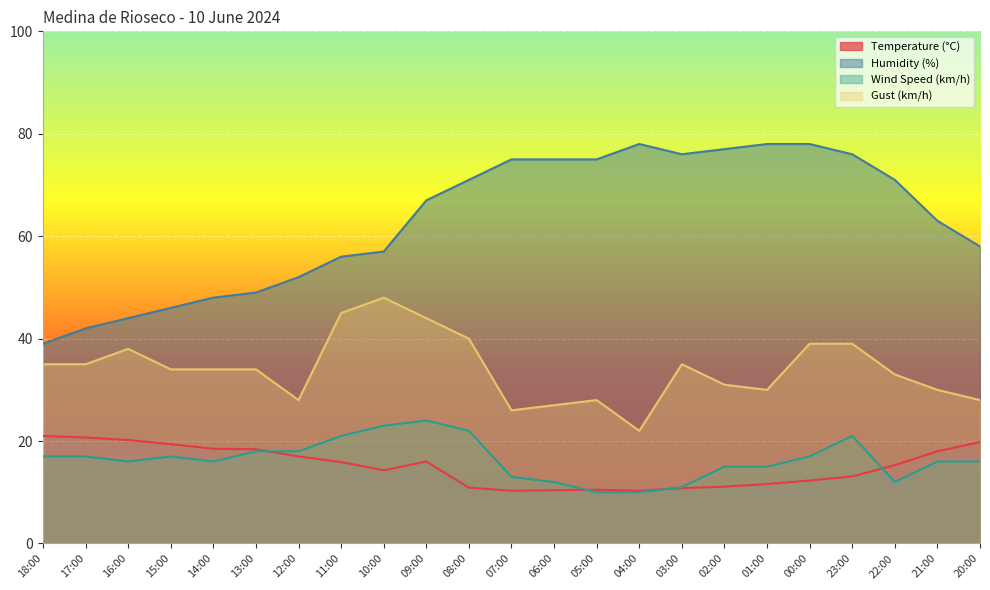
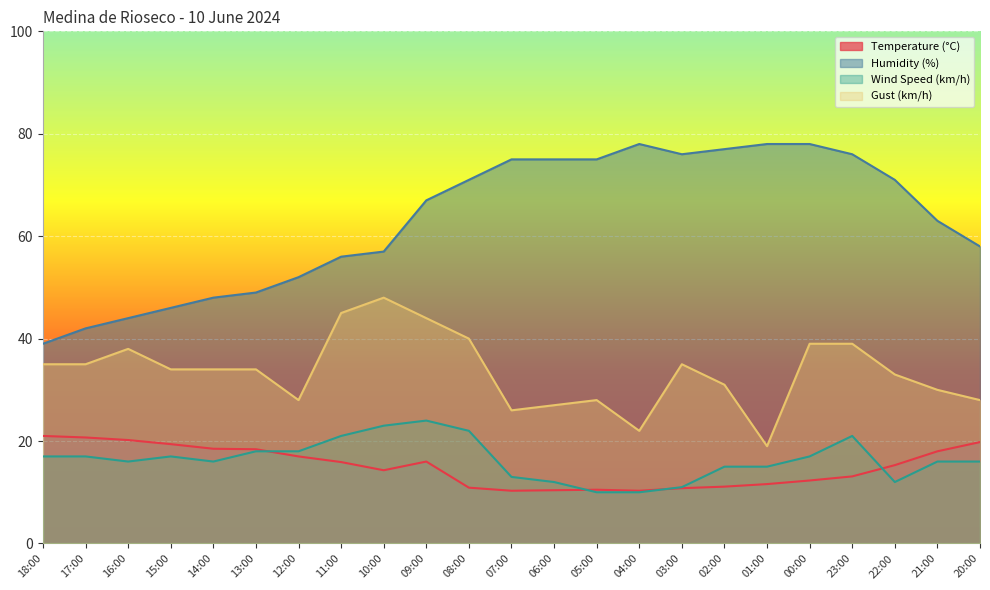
  {
    "Temperature (°C)": {
      "18:00": 21,
      "17:00": 21,
      "16:00": 20,
      "15:00": 19,
      "14:00": 19,
      "12:00": 17,
      "11:00": 16,
      "10:00": 14,
      "09:00": 16,
      "08:00": 11,
      "07:00": 10,
      "06:00": 10,
      "05:00": 11,
      "02:00": 11,
      "01:00": 12,
      "00:00": 12,
      "23:00": 13,
      "22:00": 15,
      "21:00": 18,
      "20:00": 20
    },
    "Gust (km/h)": {
      "18:00": 35,
      "17:00": 35,
      "16:00": 38,
      "15:00": 34,
      "14:00": 34,
      "13:00": 34,
      "12:00": 28,
      "11:00": 45,
      "10:00": 48,
      "09:00": 44,
      "08:00": 40,
      "07:00": 26,
      "06:00": 27,
      "05:00": 28,
      "04:00": 22,
      "03:00": 35,
      "02:00": 31,
-     "01:00": 30,
+     "01:00": 19,
      "00:00": 39,
      "23:00": 39,
      "22:00": 33,
      "21:00": 30,
      "20:00": 28
    }
  }
